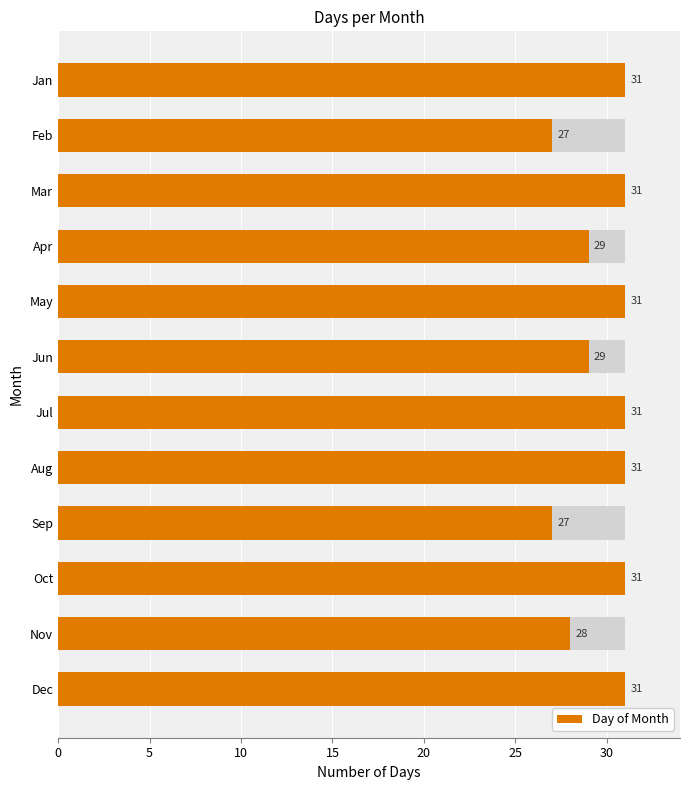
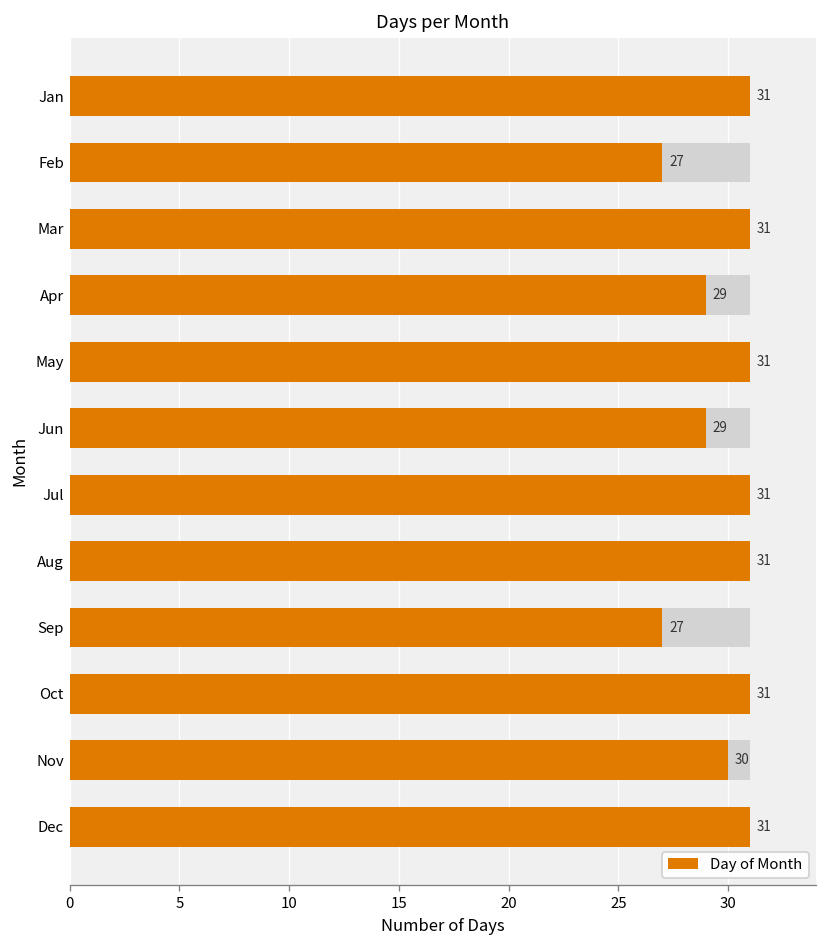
  {
    "Day of Month": {
      "Jan": 31,
      "Mar": 31,
      "May": 31,
      "Jul": 31,
      "Aug": 31,
      "Oct": 31,
-     "Nov": 28,
+     "Nov": 30,
      "Dec": 31
    }
  }
